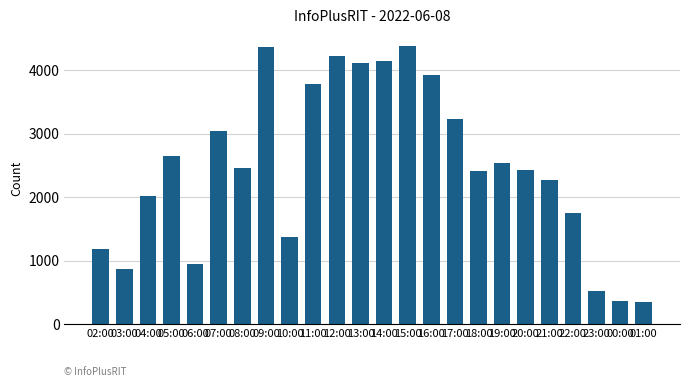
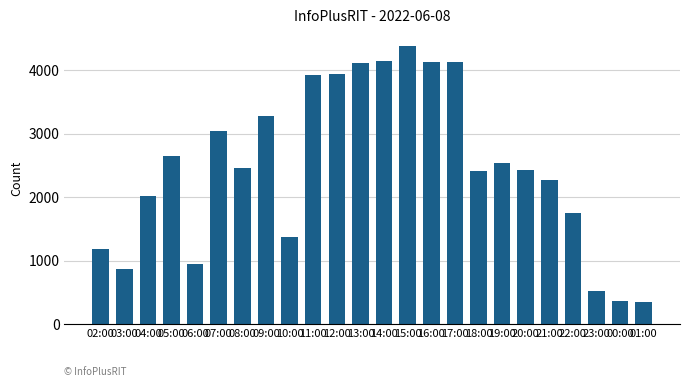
  {
    "02:00": 1200,
    "03:00": 900,
    "04:00": 2000,
    "05:00": 2600,
    "06:00": 1000,
    "07:00": 3000,
    "08:00": 2500,
-   "09:00": 4400,
+   "09:00": 3300,
    "10:00": 1400,
-   "11:00": 3800,
-   "12:00": 4200,
+   "11:00": 3900,
+   "12:00": 3900,
    "13:00": 4100,
    "14:00": 4100,
    "15:00": 4400,
-   "16:00": 3900,
-   "17:00": 3200,
+   "16:00": 4100,
+   "17:00": 4100,
    "18:00": 2400,
    "00:00": 400,
    "01:00": 300
  }
